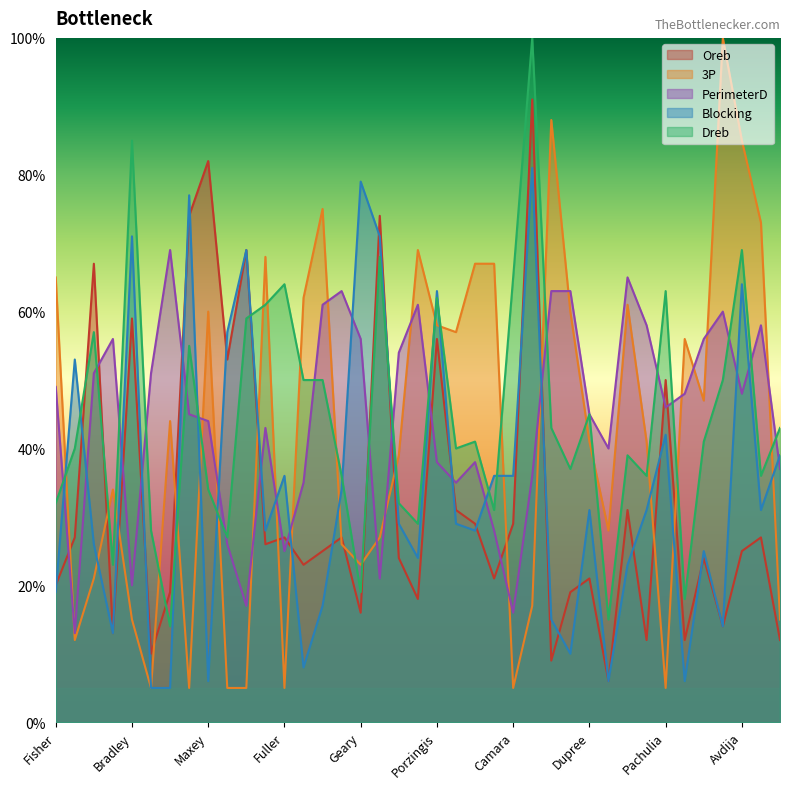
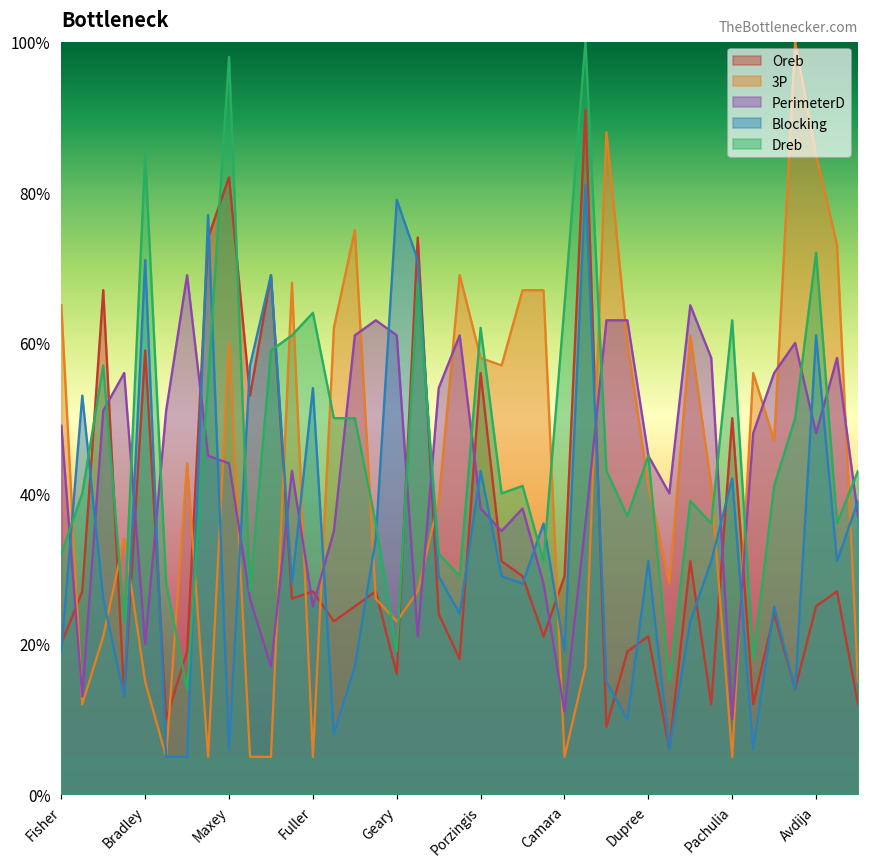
  {
    "PerimeterD": {
      "Fisher": "49%",
      "Bradley": "20%",
      "Maxey": "44%",
      "Fuller": "25%",
-     "Geary": "56%",
+     "Geary": "61%",
      "Porzingis": "38%",
-     "Camara": "16%",
-     "Pachulia": "46%",
+     "Camara": "11%",
+     "Pachulia": "10%",
      "Avdija": "48%"
    },
    "Blocking": {
      "Fisher": "19%",
      "Bradley": "71%",
      "Maxey": "6%",
-     "Fuller": "36%",
+     "Fuller": "54%",
      "Geary": "79%",
-     "Porzingis": "63%",
-     "Camara": "36%",
+     "Porzingis": "43%",
+     "Camara": "19%",
      "Dupree": "31%",
      "Pachulia": "42%",
-     "Avdija": "64%"
+     "Avdija": "61%"
    },
    "Dreb": {
      "Fisher": "32%",
      "Bradley": "85%",
-     "Maxey": "34%",
+     "Maxey": "98%",
      "Fuller": "64%",
      "Geary": "19%",
      "Porzingis": "62%",
      "Camara": "65%",
      "Pachulia": "63%",
-     "Avdija": "69%"
+     "Avdija": "72%"
    }
  }
